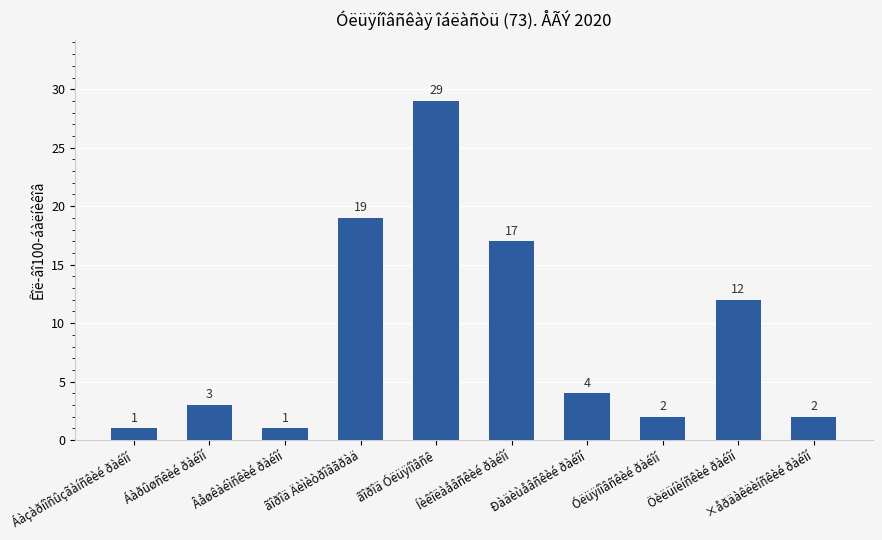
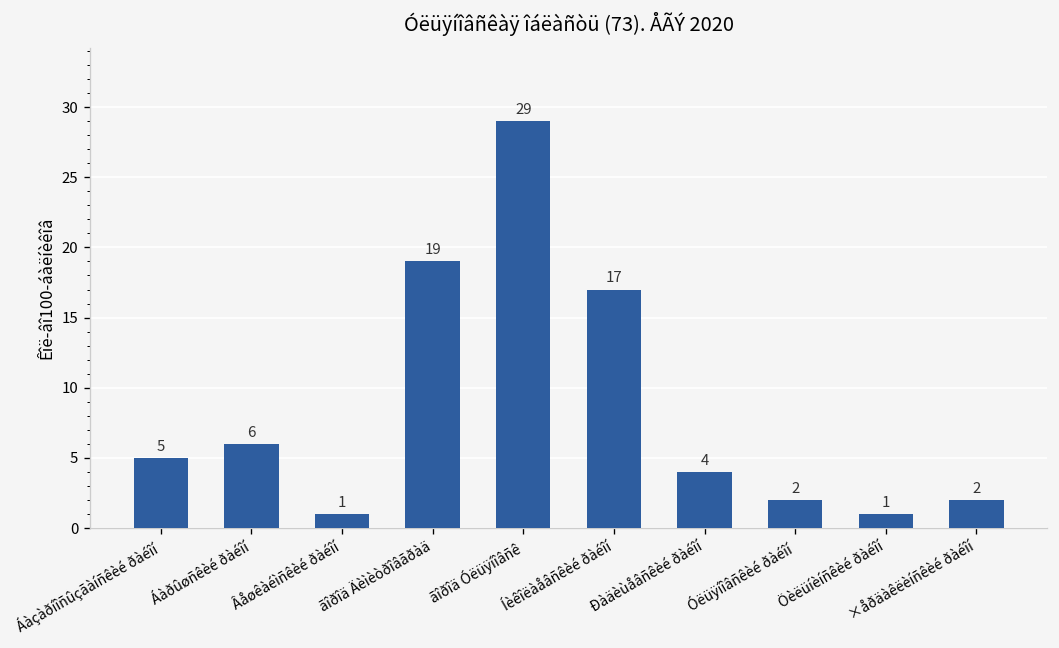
  {
-   "Áàçàðíîñûçãàíñêèé ðàéîí": 1,
-   "Áàðûøñêèé ðàéîí": 3,
+   "Áàçàðíîñûçãàíñêèé ðàéîí": 5,
+   "Áàðûøñêèé ðàéîí": 6,
    "Âåøêàéìñêèé ðàéîí": 1,
    "ãîðîä Äèìèòðîâãðàä": 19,
    "ãîðîä Óëüÿíîâñê": 29,
    "Íèêîëàåâñêèé ðàéîí": 17,
    "Ðàäèùåâñêèé ðàéîí": 4,
    "Óëüÿíîâñêèé ðàéîí": 2,
-   "Öèëüíèíñêèé ðàéîí": 12,
+   "Öèëüíèíñêèé ðàéîí": 1,
    "×åðäàêëèíñêèé ðàéîí": 2
  }
